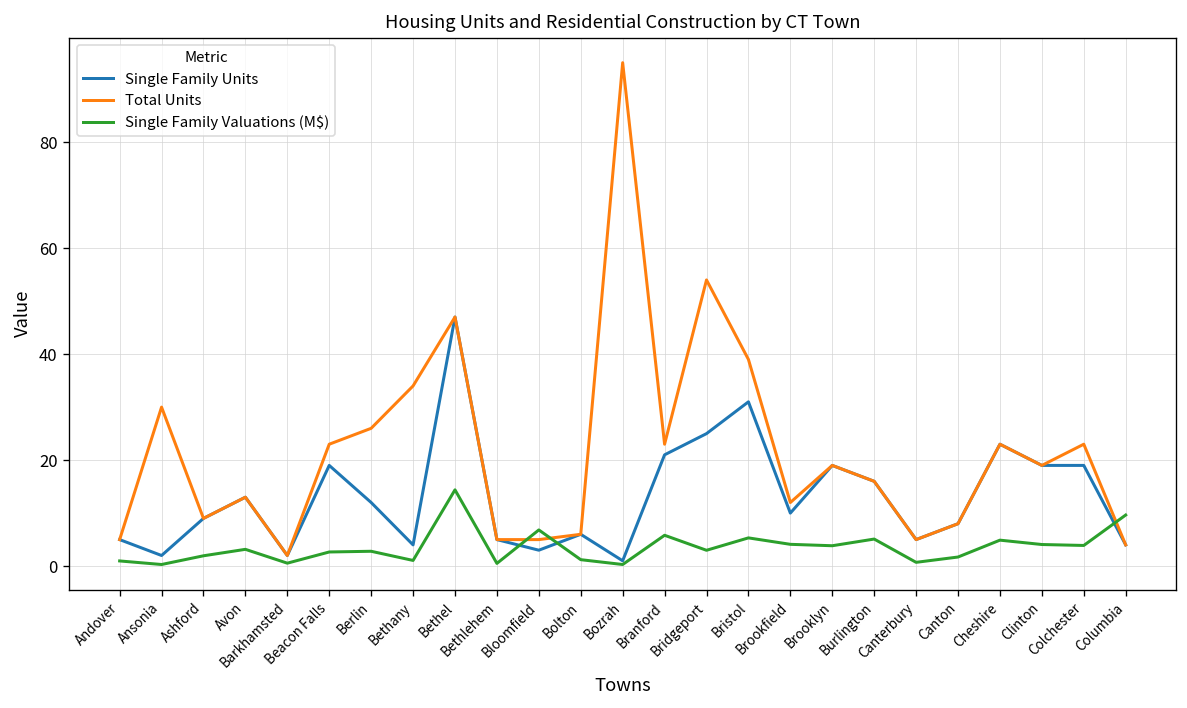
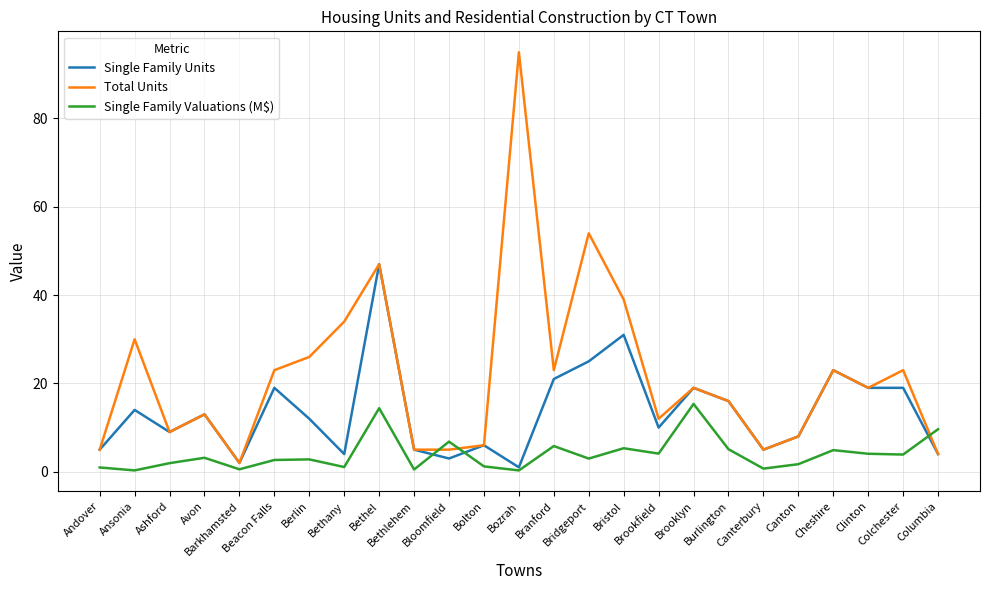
  {
    "Single Family Units": {
-     "Ansonia": 2,
+     "Ansonia": 14,
      "Beacon Falls": 19,
      "Berlin": 12,
      "Bethany": 4,
      "Bloomfield": 3,
      "Bozrah": 1,
      "Branford": 21,
      "Bridgeport": 25,
      "Bristol": 31,
      "Brookfield": 10,
      "Colchester": 19
    },
    "Total Units": {
      "Ansonia": 30,
      "Beacon Falls": 23,
      "Berlin": 26,
      "Bethany": 34,
      "Bloomfield": 5,
      "Bozrah": 95,
      "Branford": 23,
      "Bridgeport": 54,
      "Bristol": 39,
      "Brookfield": 12,
      "Colchester": 23
    },
    "Single Family Valuations (M$)": {
      "Andover": 1,
      "Ansonia": 0,
      "Ashford": 2,
      "Avon": 3,
      "Barkhamsted": 1,
      "Beacon Falls": 3,
      "Berlin": 3,
      "Bethany": 1,
      "Bethel": 14,
      "Bethlehem": 1,
      "Bloomfield": 7,
      "Bolton": 1,
      "Bozrah": 0,
      "Branford": 6,
      "Bridgeport": 3,
      "Bristol": 5,
      "Brookfield": 4,
-     "Brooklyn": 4,
+     "Brooklyn": 15,
      "Burlington": 5,
      "Canterbury": 1,
      "Canton": 2,
      "Cheshire": 5,
      "Clinton": 4,
      "Colchester": 4,
      "Columbia": 10
    }
  }
